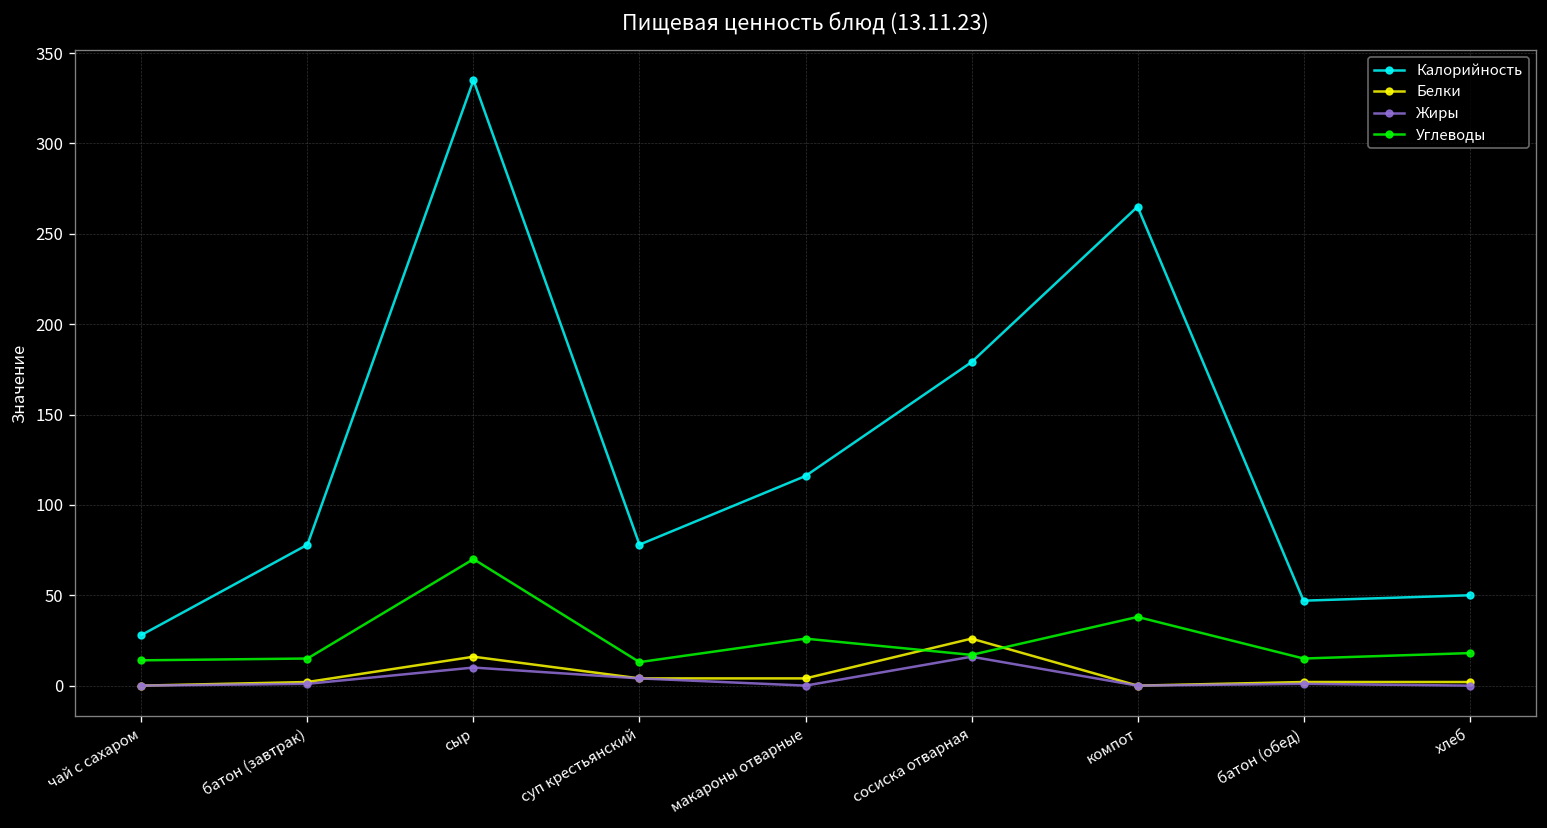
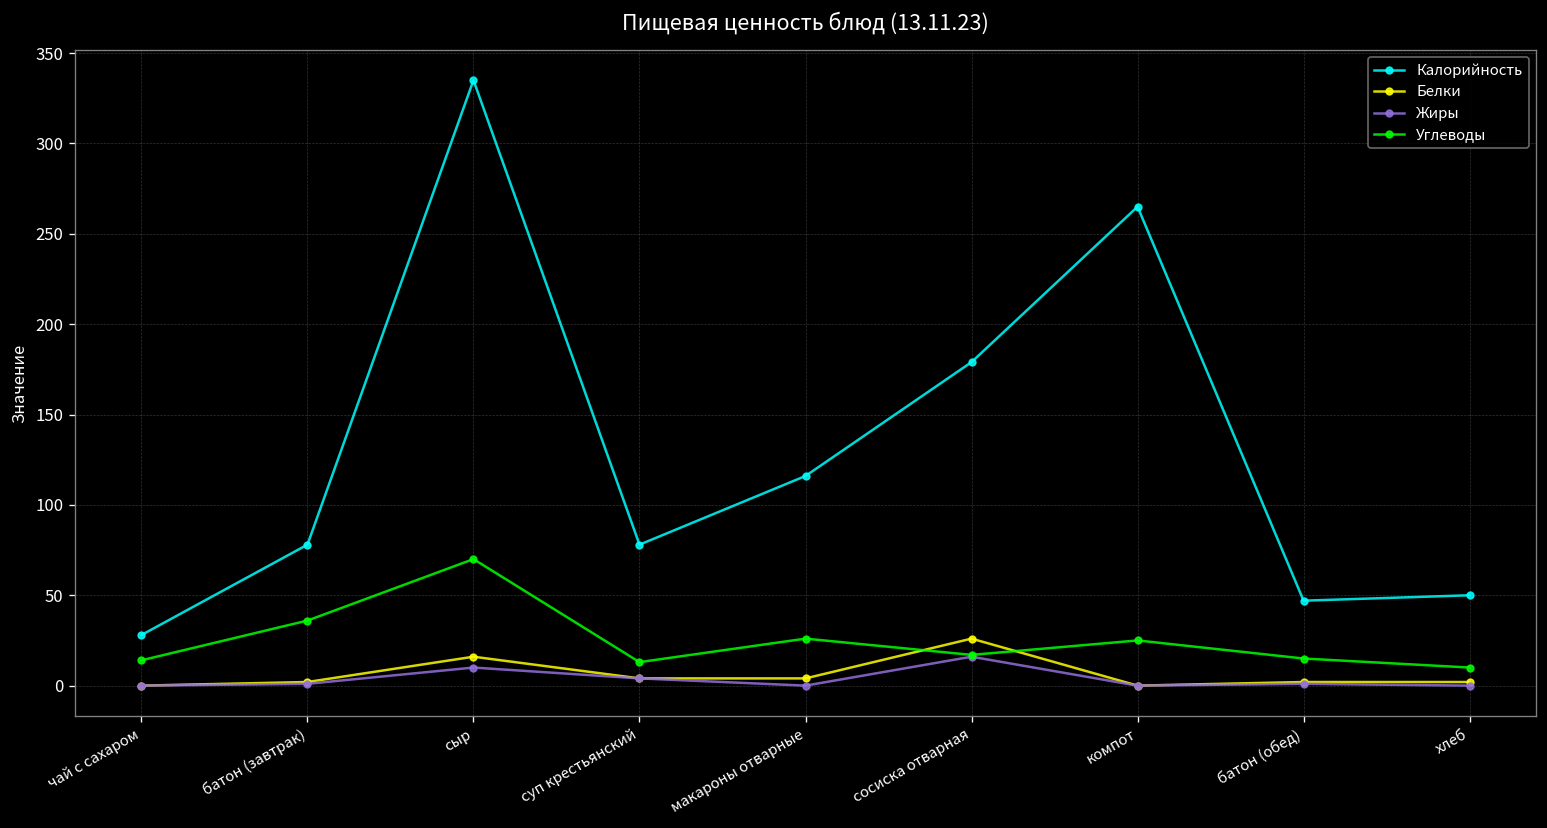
  {
    "Калорийность": {
      "чай с сахаром": 28,
      "батон (завтрак)": 78,
      "сыр": 335,
      "суп крестьянский": 78,
      "макароны отварные": 116,
      "сосиска отварная": 179,
      "компот": 265,
      "батон (обед)": 47,
      "хлеб": 50
    },
    "Белки": {
      "сыр": 16,
      "макароны отварные": 4,
      "сосиска отварная": 26,
      "хлеб": 2
    },
    "Жиры": {
      "сыр": 10,
      "макароны отварные": 0,
      "хлеб": 0
    },
    "Углеводы": {
      "чай с сахаром": 14,
-     "батон (завтрак)": 15,
+     "батон (завтрак)": 36,
      "сыр": 70,
      "суп крестьянский": 13,
      "макароны отварные": 26,
-     "компот": 38,
+     "компот": 25,
      "батон (обед)": 15,
-     "хлеб": 18
+     "хлеб": 10
    }
  }
